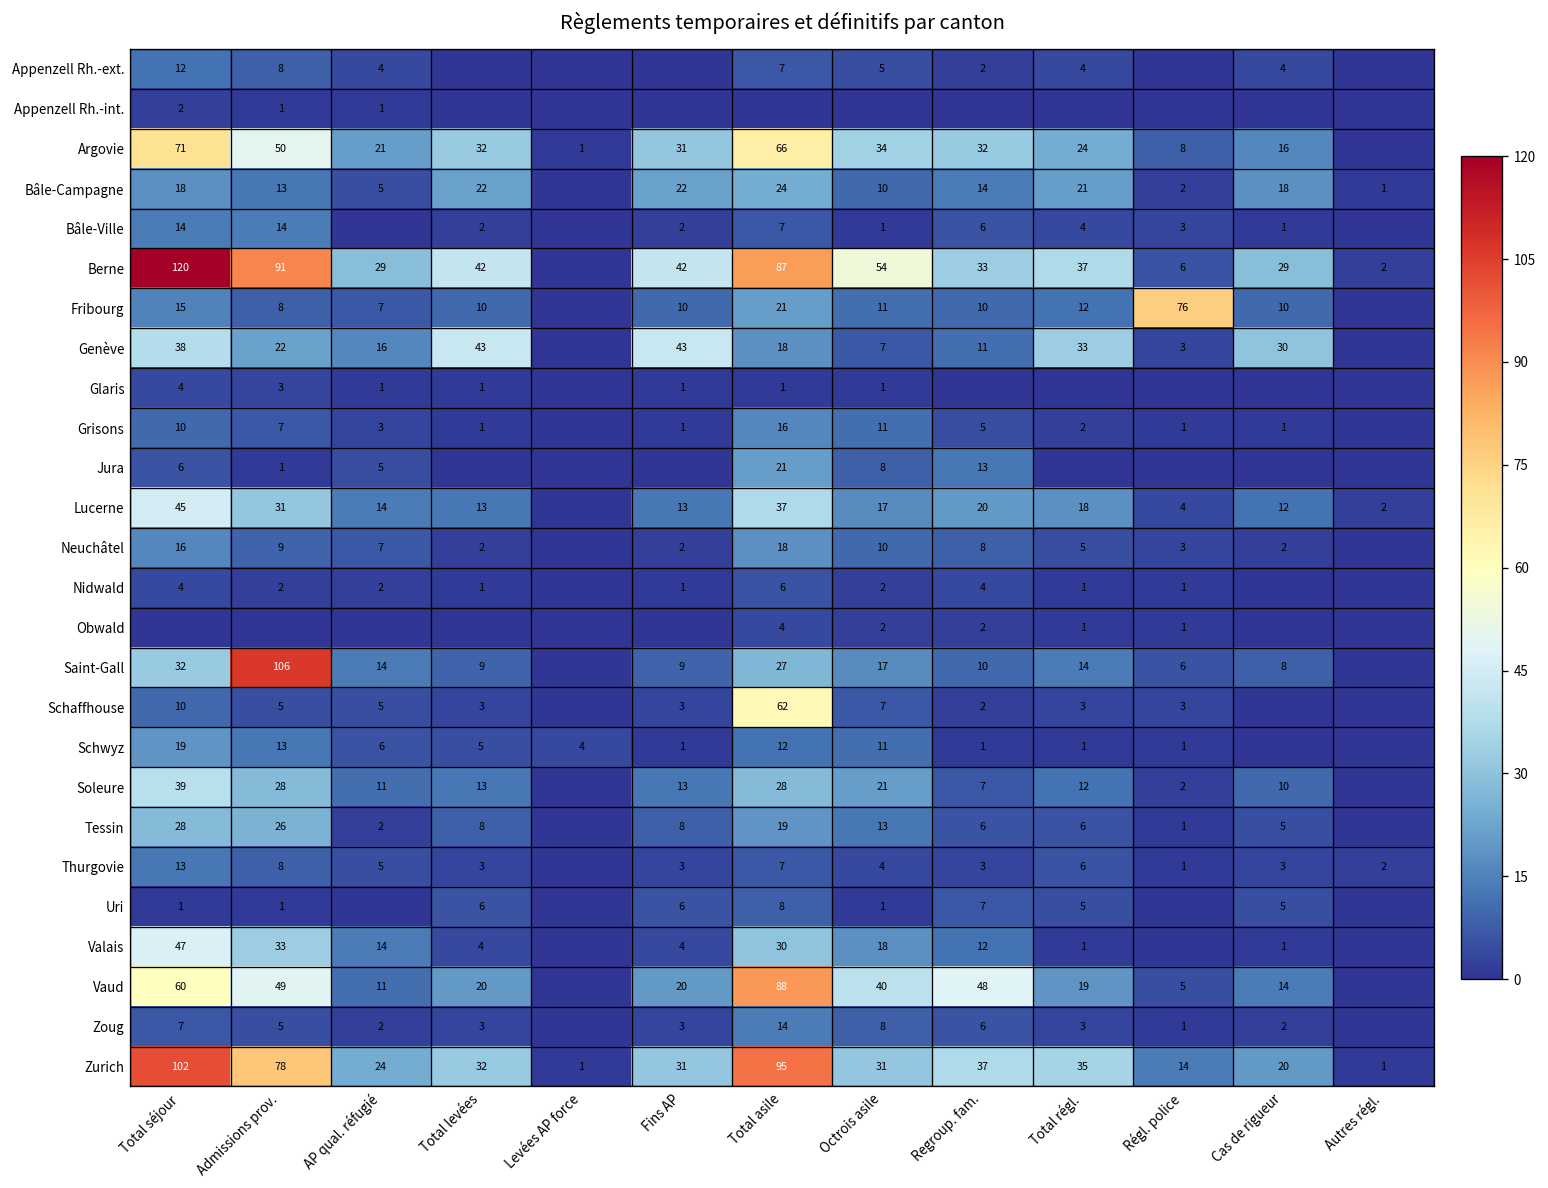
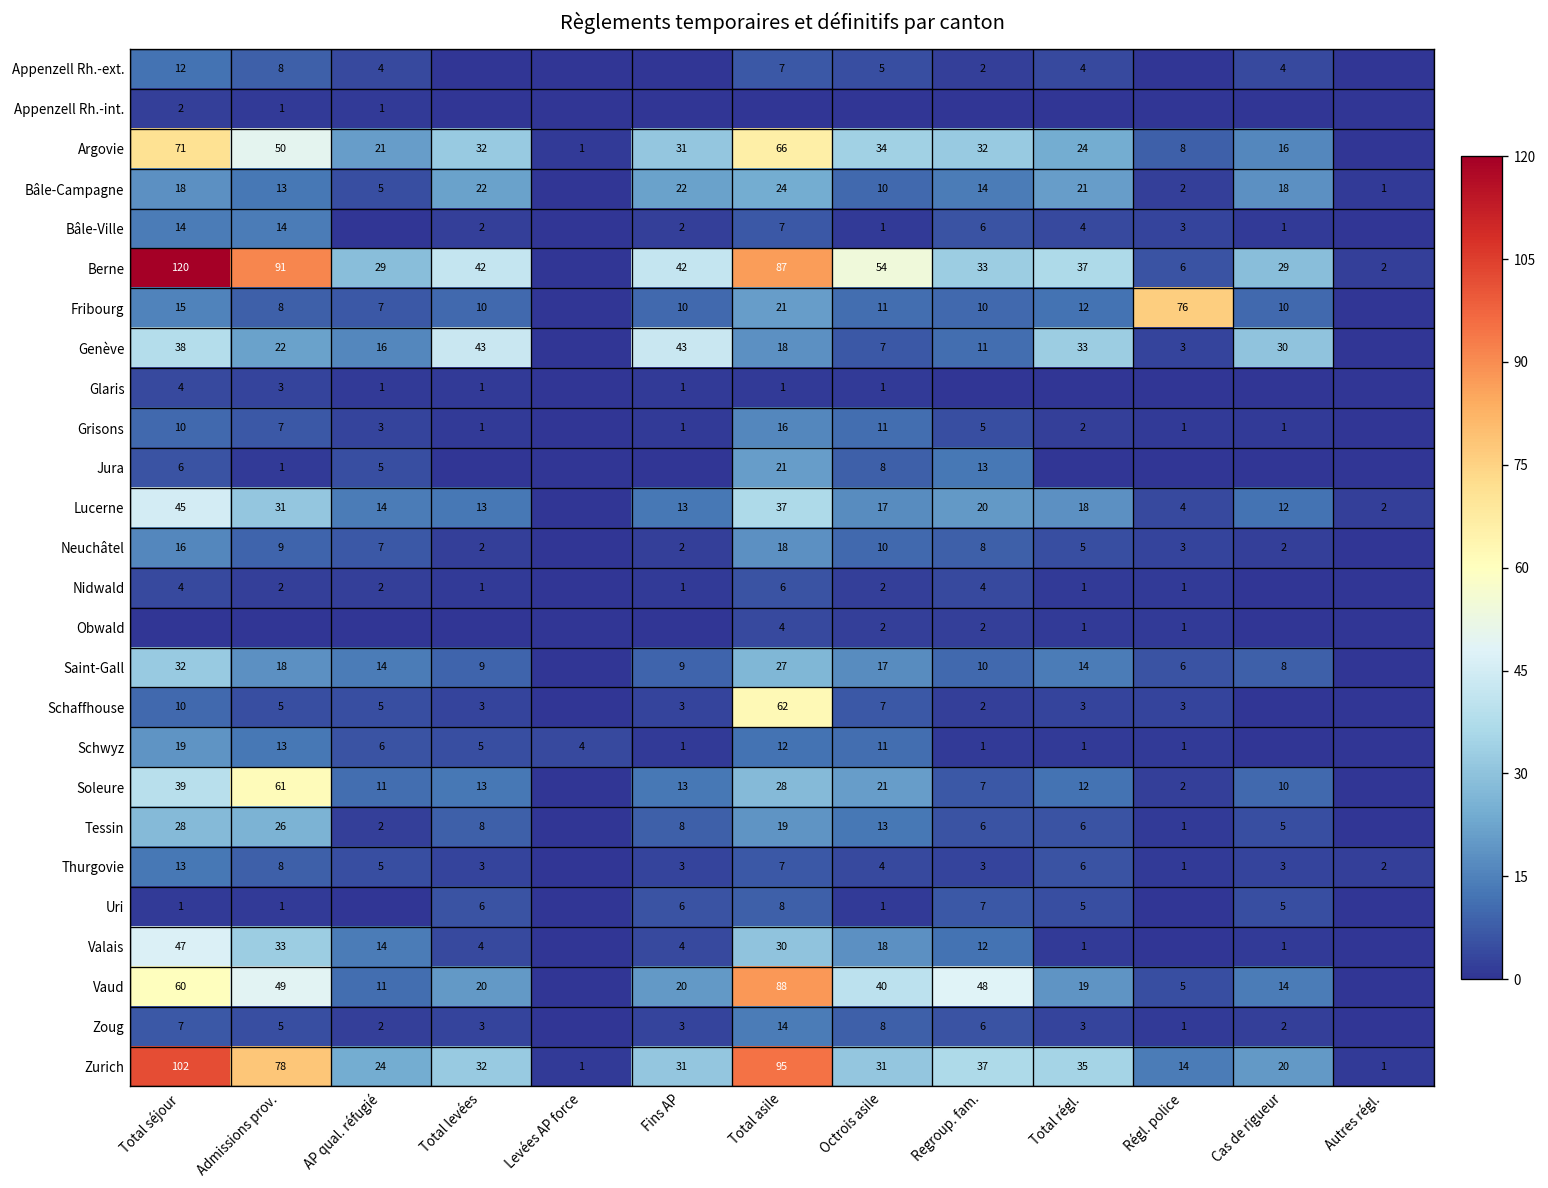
  {
    "Saint-Gall": {
      "Total séjour": 32,
-     "Admissions prov.": 106,
+     "Admissions prov.": 18,
      "AP qual. réfugié": 14,
      "Total levées": 9,
      "Fins AP": 9,
      "Total asile": 27,
      "Octrois asile": 17,
      "Regroup. fam.": 10,
      "Total régl.": 14,
      "Régl. police": 6,
      "Cas de rigueur": 8
    },
    "Soleure": {
      "Total séjour": 39,
-     "Admissions prov.": 28,
+     "Admissions prov.": 61,
      "AP qual. réfugié": 11,
      "Total levées": 13,
      "Fins AP": 13,
      "Total asile": 28,
      "Octrois asile": 21,
      "Regroup. fam.": 7,
      "Total régl.": 12,
      "Régl. police": 2,
      "Cas de rigueur": 10
    }
  }
